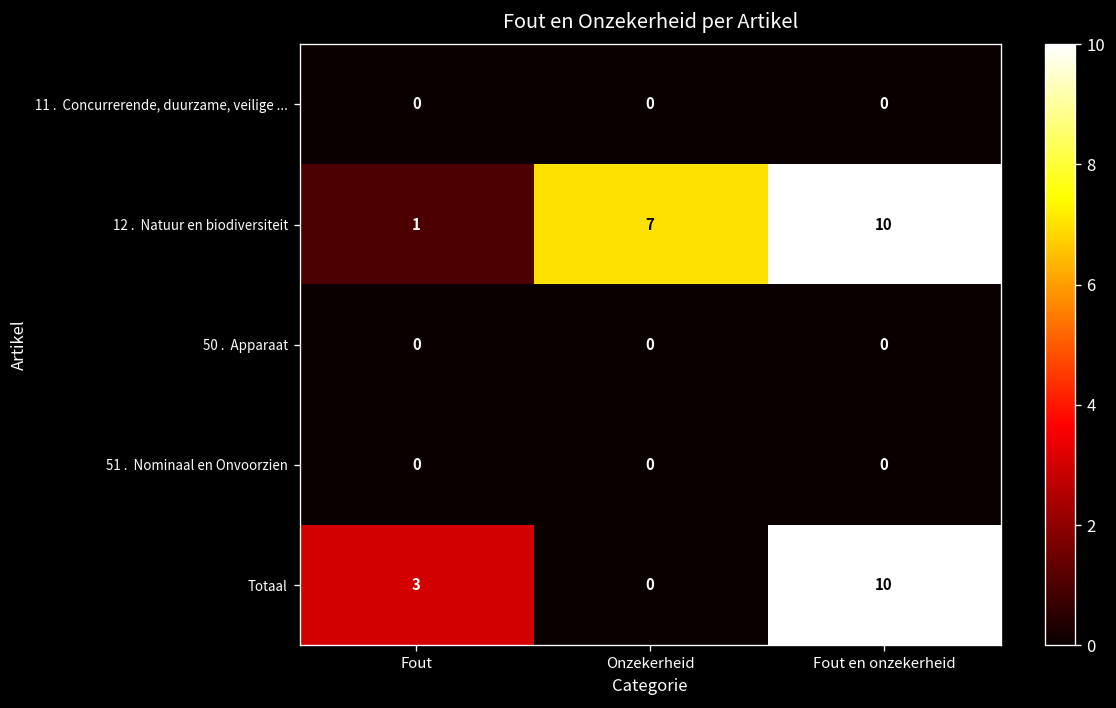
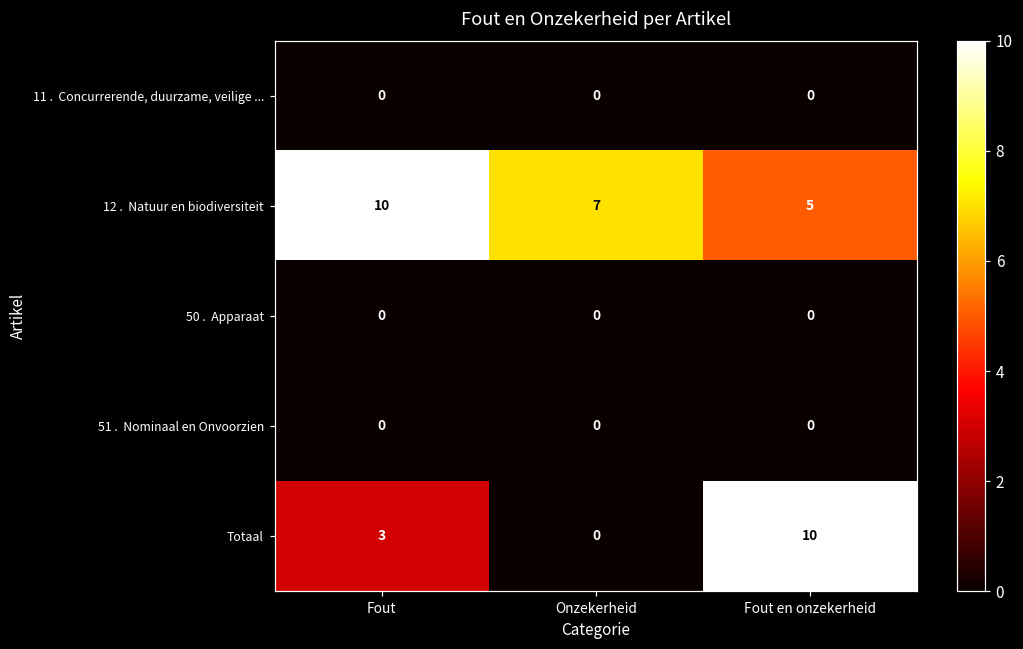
  {
    "11 . Concurrerende, duurzame, veilige ...": {
      "Fout": 0,
      "Onzekerheid": 0,
      "Fout en onzekerheid": 0
    },
    "12 . Natuur en biodiversiteit": {
-     "Fout": 1,
+     "Fout": 10,
      "Onzekerheid": 7,
-     "Fout en onzekerheid": 10
+     "Fout en onzekerheid": 5
    },
    "50 . Apparaat": {
      "Fout": 0,
      "Onzekerheid": 0,
      "Fout en onzekerheid": 0
    },
    "51 . Nominaal en Onvoorzien": {
      "Fout": 0,
      "Onzekerheid": 0,
      "Fout en onzekerheid": 0
    },
    "Totaal": {
      "Fout": 3,
      "Onzekerheid": 0,
      "Fout en onzekerheid": 10
    }
  }
